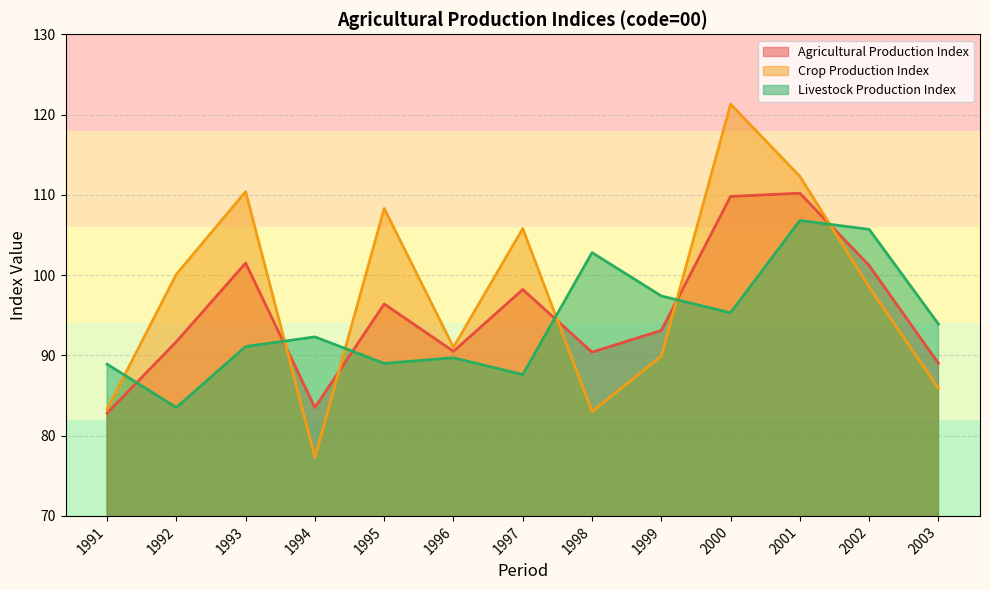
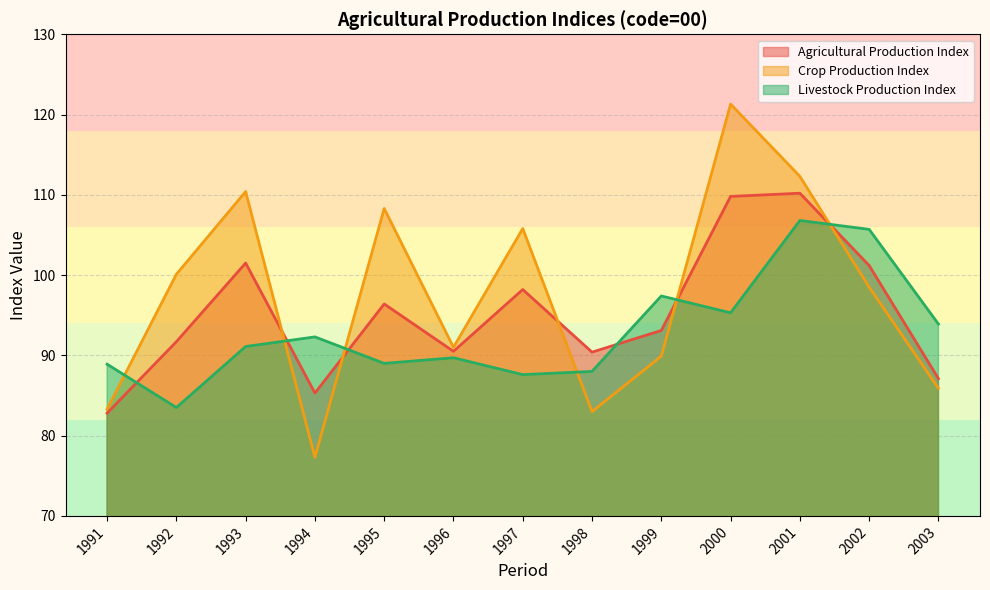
  {
    "Agricultural Production Index": {
      "1991": 83,
      "1992": 92,
      "1993": 102,
-     "1994": 84,
+     "1994": 85,
      "1995": 96,
      "1996": 91,
      "1997": 98,
      "1998": 90,
      "1999": 93,
      "2000": 110,
      "2001": 110,
      "2002": 101,
-     "2003": 89
+     "2003": 87
    },
    "Crop Production Index": {
      "1991": 83,
      "1992": 100,
      "1993": 110,
      "1994": 77,
      "1995": 108,
      "1996": 91,
      "1997": 106,
      "1998": 83,
      "1999": 90,
      "2000": 121,
      "2001": 112,
      "2002": 99,
      "2003": 86
    },
    "Livestock Production Index": {
      "1991": 89,
      "1992": 84,
      "1993": 91,
      "1994": 92,
      "1995": 89,
      "1996": 90,
      "1997": 88,
-     "1998": 103,
+     "1998": 88,
      "1999": 97,
      "2000": 95,
      "2001": 107,
      "2002": 106,
      "2003": 94
    }
  }
